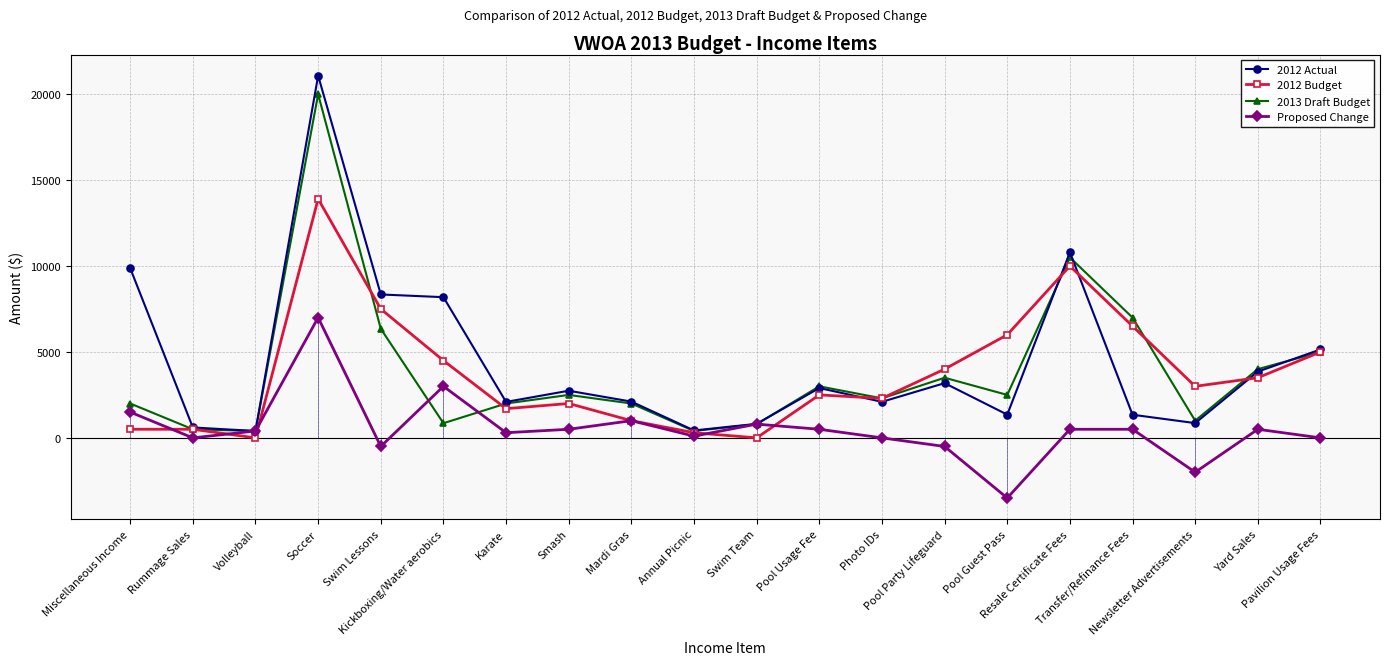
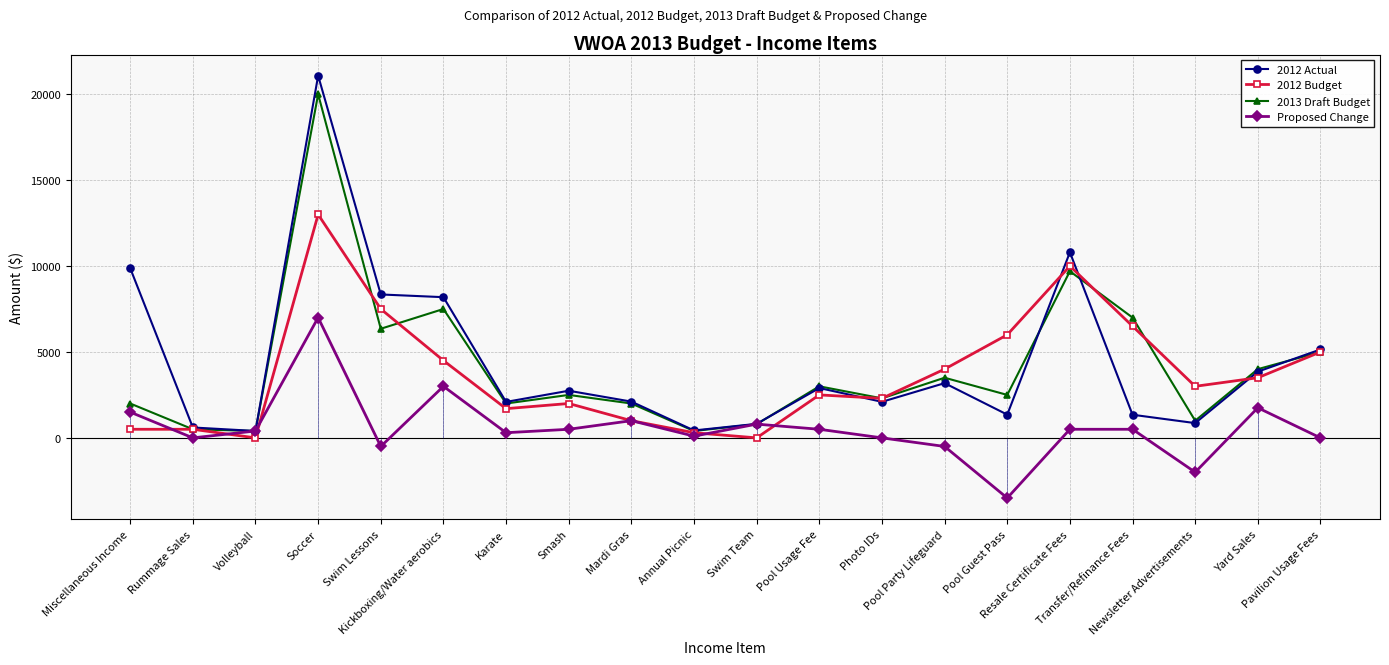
  {
    "2012 Actual": {
      "Miscellaneous Income": 9900,
      "Soccer": 21100,
      "Swim Lessons": 8300,
      "Kickboxing/Water aerobics": 8200,
      "Smash": 2700,
      "Photo IDs": 2100,
      "Pool Party Lifeguard": 3200,
      "Pool Guest Pass": 1400,
      "Resale Certificate Fees": 10800,
      "Transfer/Refinance Fees": 1300
    },
    "2012 Budget": {
      "Miscellaneous Income": 500,
      "Volleyball": 0,
-     "Soccer": 13900,
+     "Soccer": 13000,
      "Swim Lessons": 7500,
      "Kickboxing/Water aerobics": 4500,
      "Karate": 1700,
      "Smash": 2000,
      "Swim Team": 0,
      "Pool Usage Fee": 2500,
      "Pool Party Lifeguard": 4000,
      "Pool Guest Pass": 6000,
      "Resale Certificate Fees": 10000,
      "Transfer/Refinance Fees": 6500,
      "Newsletter Advertisements": 3000,
      "Yard Sales": 3500
    },
    "2013 Draft Budget": {
      "Miscellaneous Income": 2000,
      "Soccer": 20000,
      "Swim Lessons": 6400,
-     "Kickboxing/Water aerobics": 900,
+     "Kickboxing/Water aerobics": 7500,
      "Smash": 2500,
      "Pool Party Lifeguard": 3500,
      "Pool Guest Pass": 2500,
-     "Resale Certificate Fees": 10500,
+     "Resale Certificate Fees": 9700,
      "Transfer/Refinance Fees": 7000
    },
    "Proposed Change": {
      "Miscellaneous Income": 1500,
      "Rummage Sales": 0,
      "Soccer": 7000,
      "Swim Lessons": -500,
      "Kickboxing/Water aerobics": 3000,
      "Karate": 300,
      "Smash": 500,
      "Annual Picnic": 100,
      "Pool Usage Fee": 500,
      "Photo IDs": 0,
      "Pool Party Lifeguard": -500,
      "Pool Guest Pass": -3500,
      "Resale Certificate Fees": 500,
      "Transfer/Refinance Fees": 500,
      "Newsletter Advertisements": -2000,
-     "Yard Sales": 500,
+     "Yard Sales": 1800,
      "Pavilion Usage Fees": 0
    }
  }
